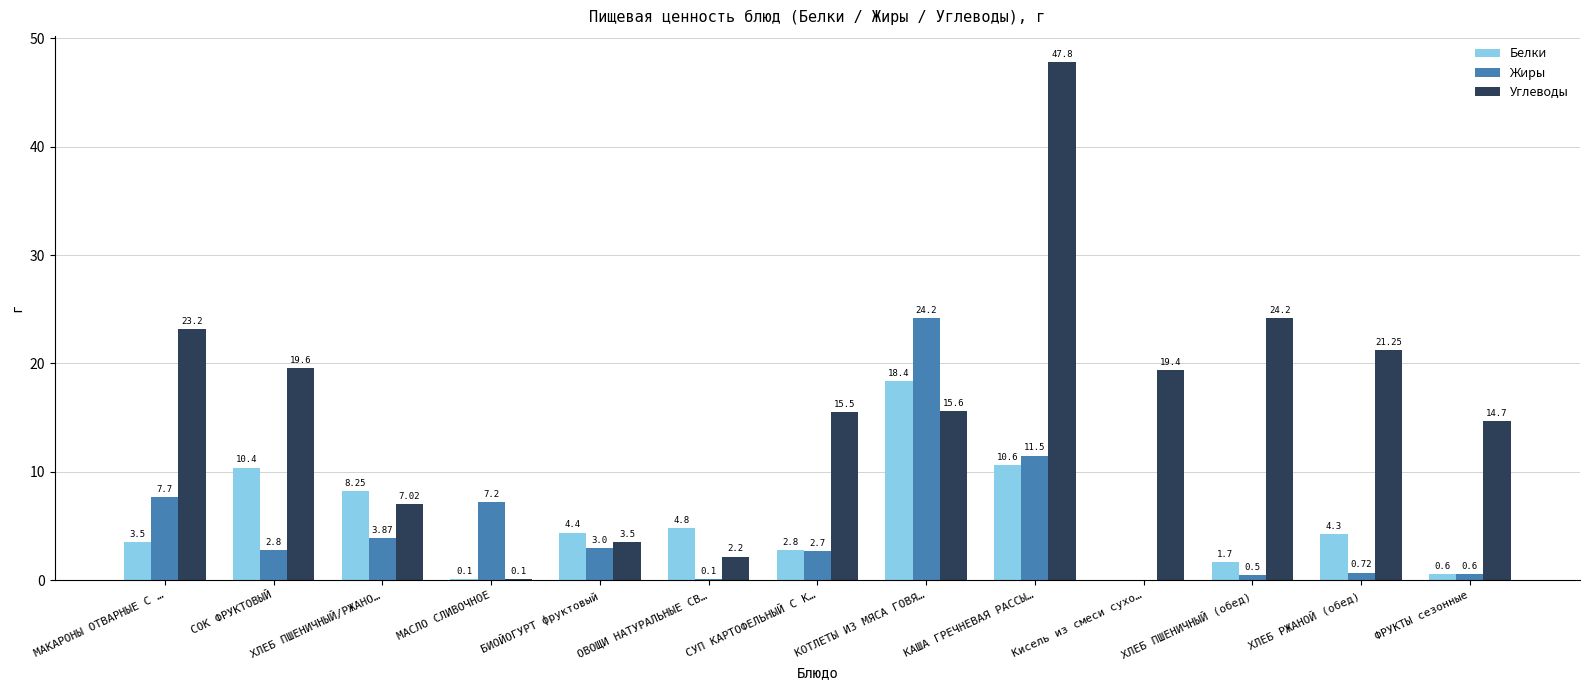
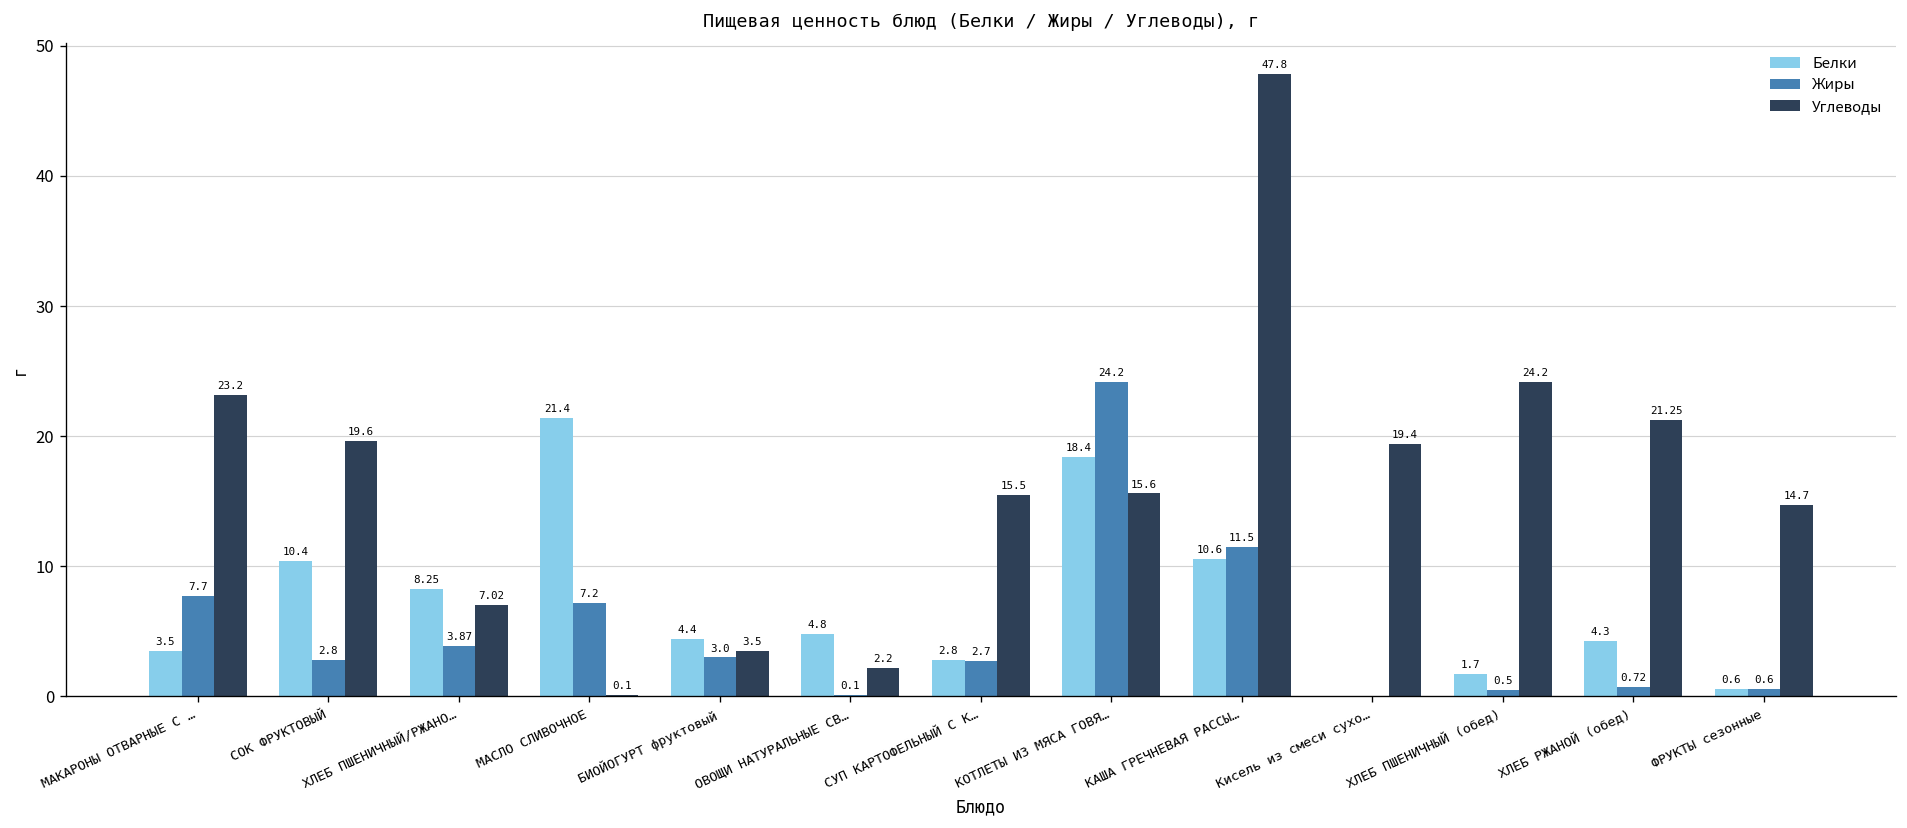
  {
    "Белки": {
      "МАКАРОНЫ ОТВАРНЫЕ С …": 3.5,
      "СОК ФРУКТОВЫЙ": 10.4,
      "ХЛЕБ ПШЕНИЧНЫЙ/РЖАНО…": 8.25,
-     "МАСЛО СЛИВОЧНОЕ": 0.1,
+     "МАСЛО СЛИВОЧНОЕ": 21.4,
      "БИОЙОГУРТ фруктовый": 4.4,
      "ОВОЩИ НАТУРАЛЬНЫЕ СВ…": 4.8,
      "СУП КАРТОФЕЛЬНЫЙ С К…": 2.8,
      "КОТЛЕТЫ ИЗ МЯСА ГОВЯ…": 18.4,
      "КАША ГРЕЧНЕВАЯ РАССЫ…": 10.6,
      "ХЛЕБ ПШЕНИЧНЫЙ (обед)": 1.7,
      "ХЛЕБ РЖАНОЙ (обед)": 4.3,
      "ФРУКТЫ сезонные": 0.6
    },
    "Жиры": {
      "МАКАРОНЫ ОТВАРНЫЕ С …": 7.7,
      "СОК ФРУКТОВЫЙ": 2.8,
      "ХЛЕБ ПШЕНИЧНЫЙ/РЖАНО…": 3.87,
      "МАСЛО СЛИВОЧНОЕ": 7.2,
      "БИОЙОГУРТ фруктовый": 3.0,
      "ОВОЩИ НАТУРАЛЬНЫЕ СВ…": 0.1,
      "СУП КАРТОФЕЛЬНЫЙ С К…": 2.7,
      "КОТЛЕТЫ ИЗ МЯСА ГОВЯ…": 24.2,
      "КАША ГРЕЧНЕВАЯ РАССЫ…": 11.5,
      "ХЛЕБ ПШЕНИЧНЫЙ (обед)": 0.5,
      "ХЛЕБ РЖАНОЙ (обед)": 0.72,
      "ФРУКТЫ сезонные": 0.6
    },
    "Углеводы": {
      "МАКАРОНЫ ОТВАРНЫЕ С …": 23.2,
      "СОК ФРУКТОВЫЙ": 19.6,
      "ХЛЕБ ПШЕНИЧНЫЙ/РЖАНО…": 7.02,
      "МАСЛО СЛИВОЧНОЕ": 0.1,
      "БИОЙОГУРТ фруктовый": 3.5,
      "ОВОЩИ НАТУРАЛЬНЫЕ СВ…": 2.2,
      "СУП КАРТОФЕЛЬНЫЙ С К…": 15.5,
      "КОТЛЕТЫ ИЗ МЯСА ГОВЯ…": 15.6,
      "КАША ГРЕЧНЕВАЯ РАССЫ…": 47.8,
      "Кисель из смеси сухо…": 19.4,
      "ХЛЕБ ПШЕНИЧНЫЙ (обед)": 24.2,
      "ХЛЕБ РЖАНОЙ (обед)": 21.25,
      "ФРУКТЫ сезонные": 14.7
    }
  }
